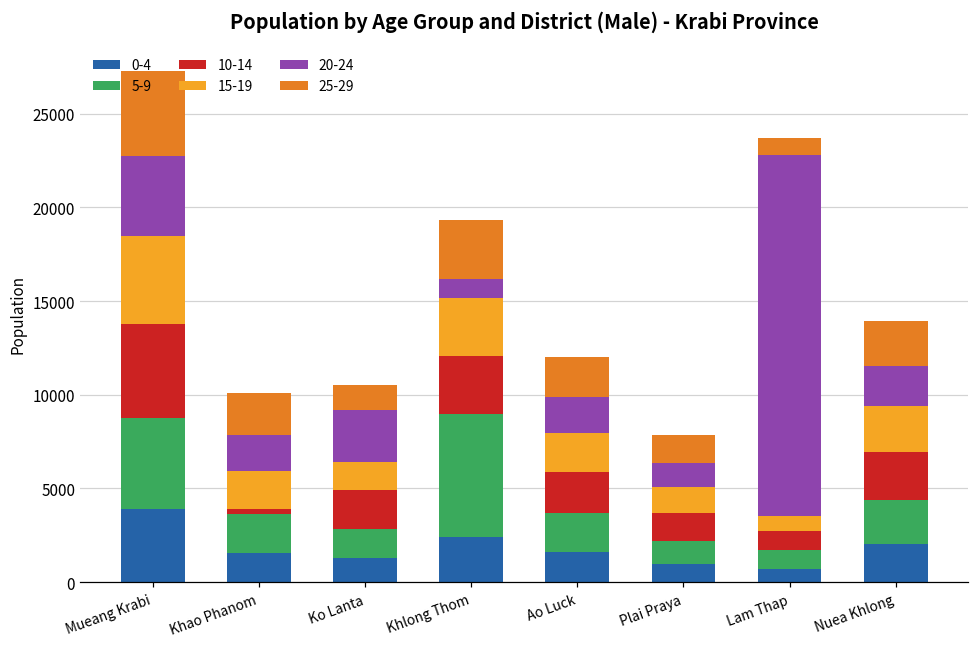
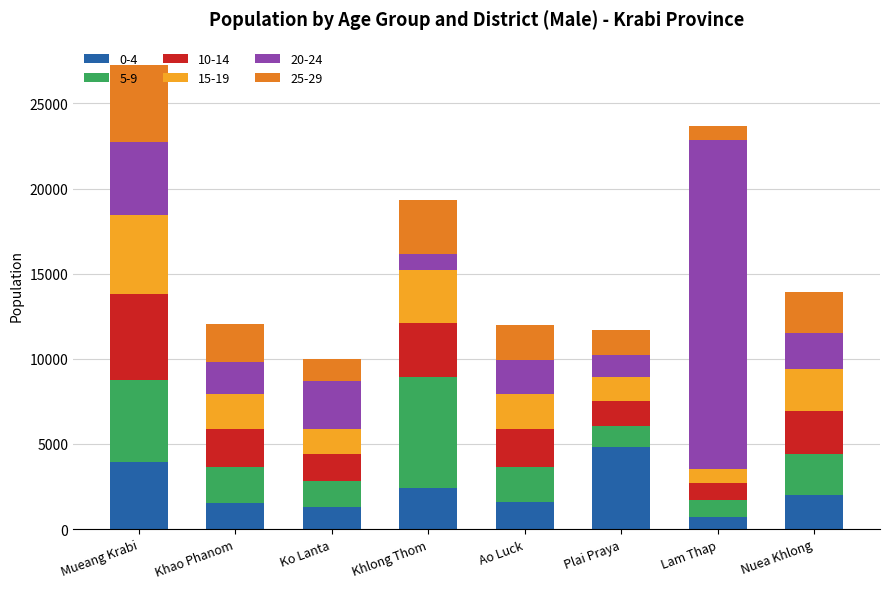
  {
    "0-4": {
      "Mueang Krabi": 3900,
      "Khao Phanom": 1500,
      "Ko Lanta": 1300,
      "Khlong Thom": 2400,
      "Ao Luck": 1600,
-     "Plai Praya": 1000,
+     "Plai Praya": 4800,
      "Lam Thap": 700,
      "Nuea Khlong": 2000
    },
    "5-9": {
      "Mueang Krabi": 4800,
      "Khao Phanom": 2100,
      "Ko Lanta": 1500,
      "Khlong Thom": 6500,
      "Ao Luck": 2100,
      "Plai Praya": 1200,
      "Lam Thap": 1000,
      "Nuea Khlong": 2400
    },
    "10-14": {
      "Mueang Krabi": 5000,
-     "Khao Phanom": 300,
-     "Ko Lanta": 2100,
+     "Khao Phanom": 2200,
+     "Ko Lanta": 1600,
      "Khlong Thom": 3100,
      "Ao Luck": 2200,
      "Plai Praya": 1500,
      "Lam Thap": 1000,
      "Nuea Khlong": 2600
    },
    "20-24": {
      "Mueang Krabi": 4300,
      "Khao Phanom": 1900,
      "Ko Lanta": 2800,
      "Khlong Thom": 1000,
      "Ao Luck": 2000,
      "Plai Praya": 1300,
      "Lam Thap": 19300,
      "Nuea Khlong": 2100
    }
  }
